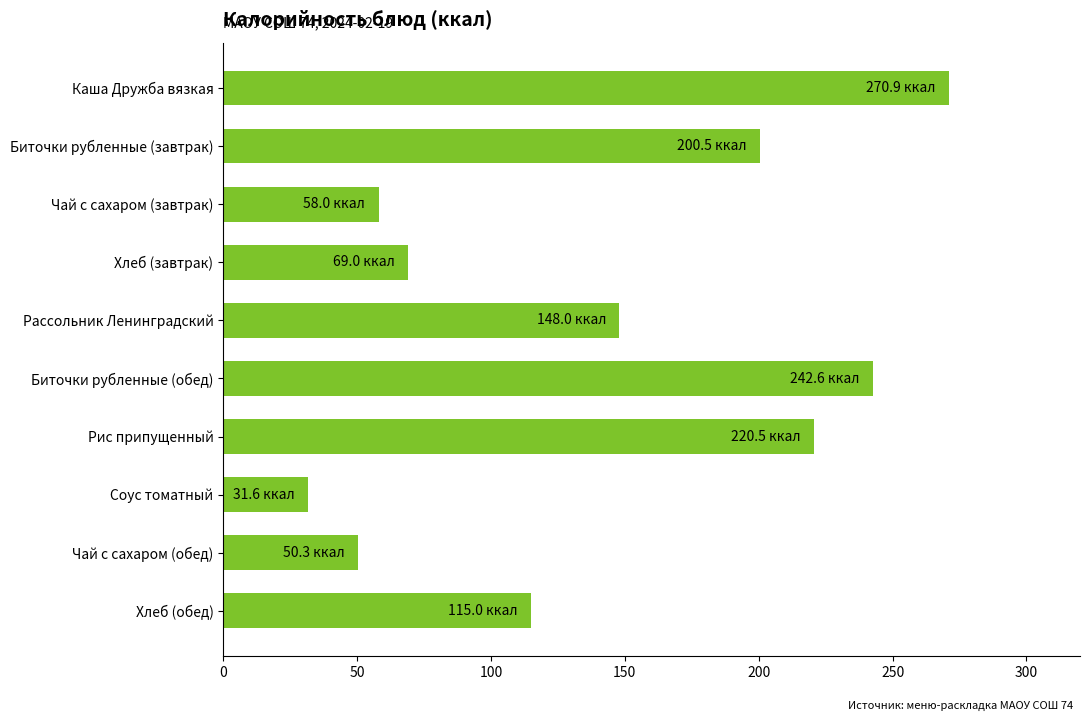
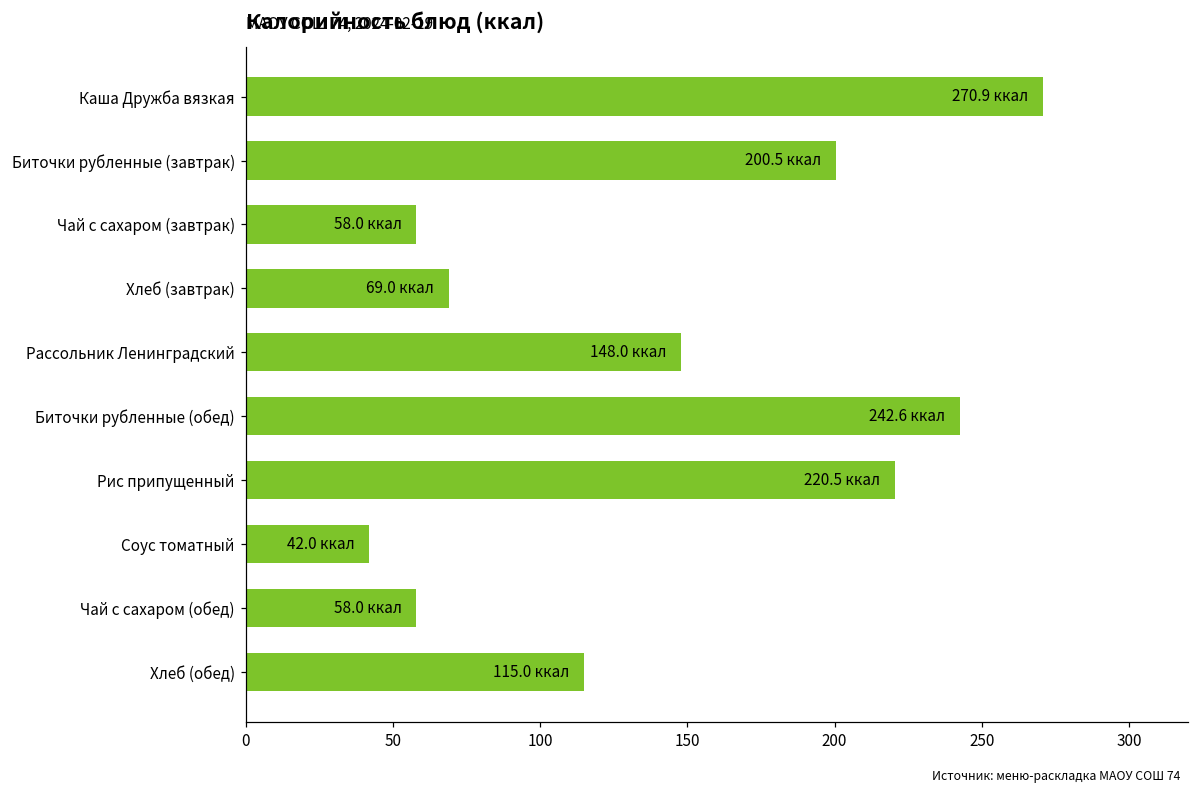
  {
    "Каша Дружба вязкая": 270.9,
    "Биточки рубленные (завтрак)": 200.5,
    "Чай с сахаром (завтрак)": 58.0,
    "Хлеб (завтрак)": 69.0,
    "Рассольник Ленинградский": 148.0,
    "Биточки рубленные (обед)": 242.6,
    "Рис припущенный": 220.5,
-   "Соус томатный": 31.6,
-   "Чай с сахаром (обед)": 50.3,
+   "Соус томатный": 42.0,
+   "Чай с сахаром (обед)": 58.0,
    "Хлеб (обед)": 115.0
  }
